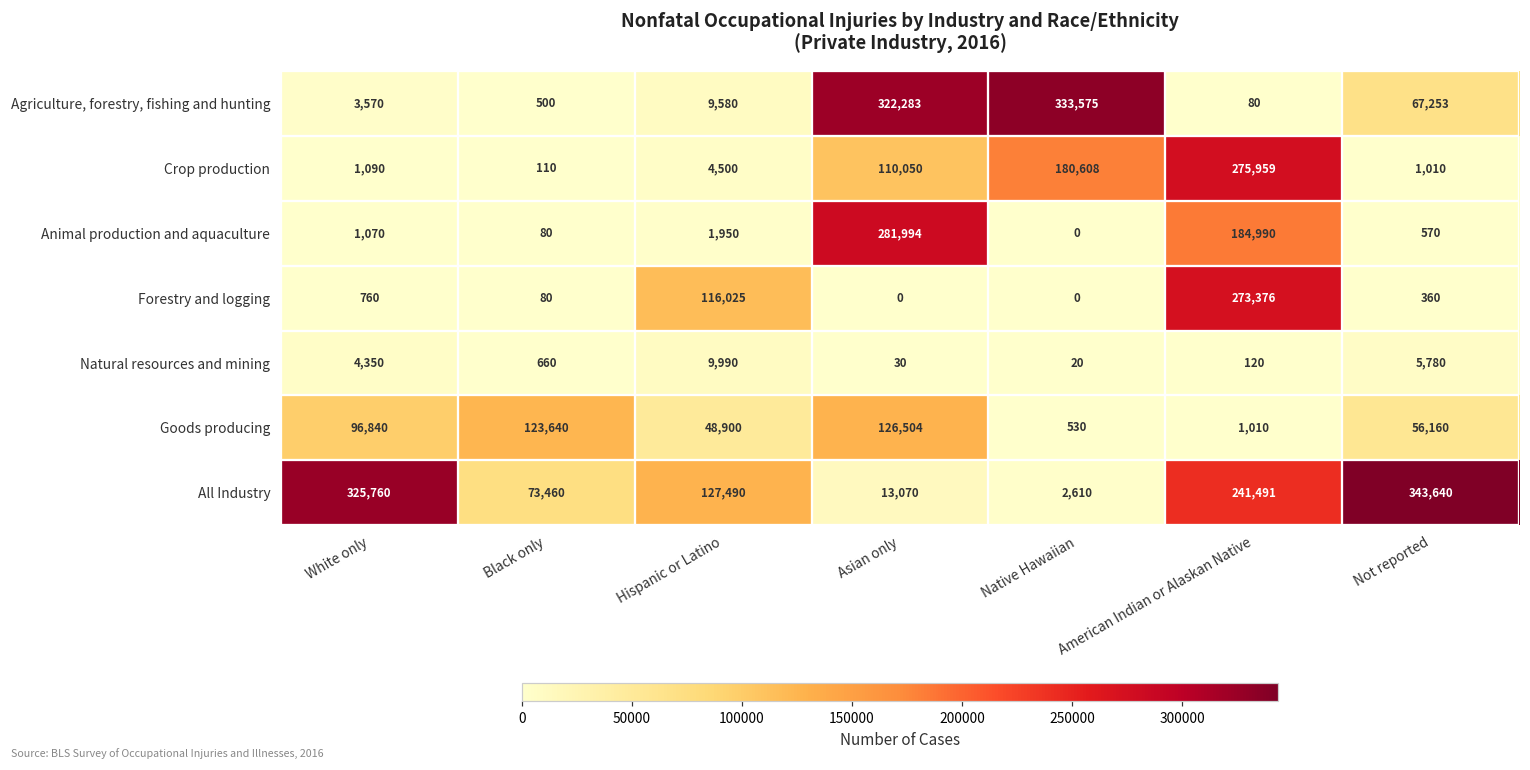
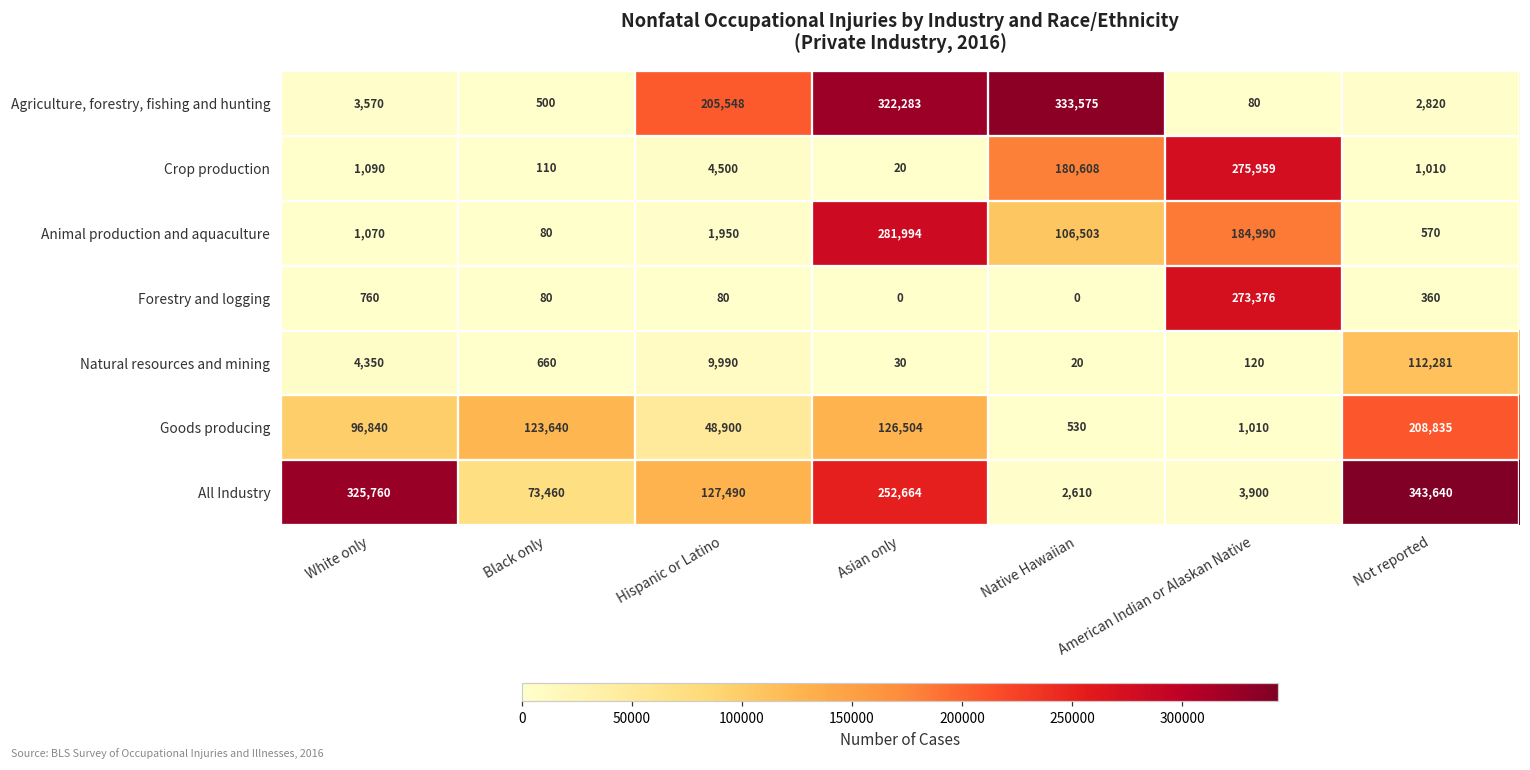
  {
    "Agriculture, forestry, fishing and hunting": {
      "White only": "3,570",
      "Black only": "500",
-     "Hispanic or Latino": "9,580",
+     "Hispanic or Latino": "205,548",
      "Asian only": "322,283",
      "Native Hawaiian": "333,575",
      "American Indian or Alaskan Native": "80",
-     "Not reported": "67,253"
+     "Not reported": "2,820"
    },
    "Crop production": {
      "White only": "1,090",
      "Black only": "110",
      "Hispanic or Latino": "4,500",
-     "Asian only": "110,050",
+     "Asian only": "20",
      "Native Hawaiian": "180,608",
      "American Indian or Alaskan Native": "275,959",
      "Not reported": "1,010"
    },
    "Animal production and aquaculture": {
      "White only": "1,070",
      "Black only": "80",
      "Hispanic or Latino": "1,950",
      "Asian only": "281,994",
-     "Native Hawaiian": "0",
+     "Native Hawaiian": "106,503",
      "American Indian or Alaskan Native": "184,990",
      "Not reported": "570"
    },
    "Forestry and logging": {
      "White only": "760",
      "Black only": "80",
-     "Hispanic or Latino": "116,025",
+     "Hispanic or Latino": "80",
      "Asian only": "0",
      "Native Hawaiian": "0",
      "American Indian or Alaskan Native": "273,376",
      "Not reported": "360"
    },
    "Natural resources and mining": {
      "White only": "4,350",
      "Black only": "660",
      "Hispanic or Latino": "9,990",
      "Asian only": "30",
      "Native Hawaiian": "20",
      "American Indian or Alaskan Native": "120",
-     "Not reported": "5,780"
+     "Not reported": "112,281"
    },
    "Goods producing": {
      "White only": "96,840",
      "Black only": "123,640",
      "Hispanic or Latino": "48,900",
      "Asian only": "126,504",
      "Native Hawaiian": "530",
      "American Indian or Alaskan Native": "1,010",
-     "Not reported": "56,160"
+     "Not reported": "208,835"
    },
    "All Industry": {
      "White only": "325,760",
      "Black only": "73,460",
      "Hispanic or Latino": "127,490",
-     "Asian only": "13,070",
+     "Asian only": "252,664",
      "Native Hawaiian": "2,610",
-     "American Indian or Alaskan Native": "241,491",
+     "American Indian or Alaskan Native": "3,900",
      "Not reported": "343,640"
    }
  }
